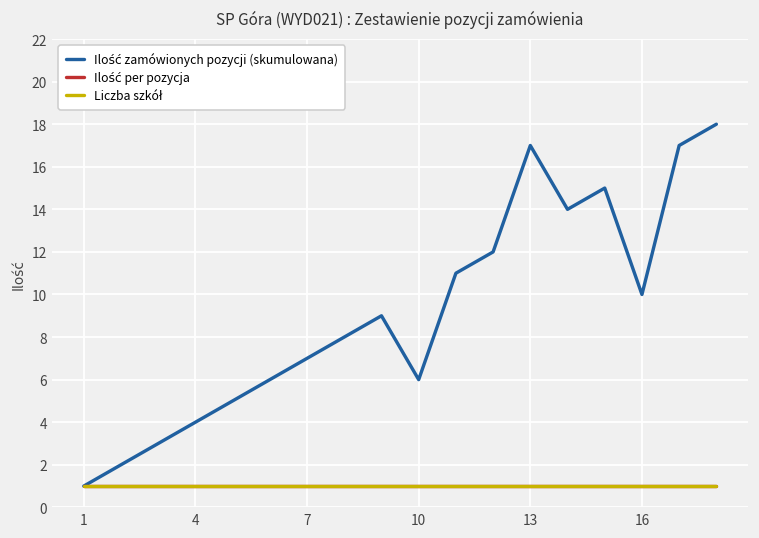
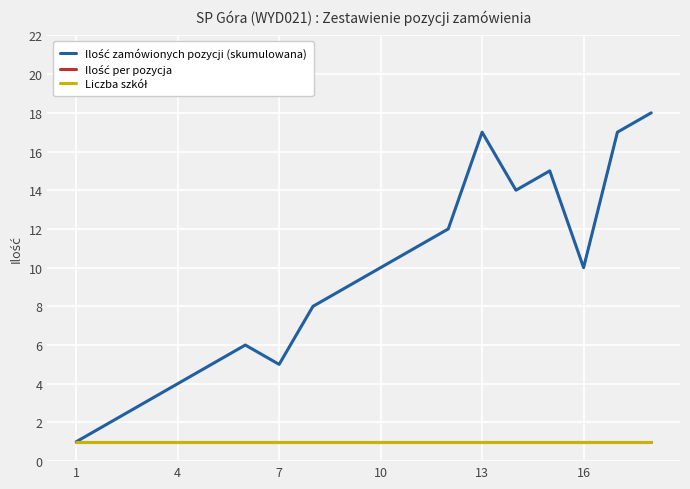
  {
    "Ilość zamówionych pozycji (skumulowana)": {
      "4": 4,
-     "7": 7,
-     "10": 6,
+     "7": 5,
+     "10": 10,
      "13": 17,
      "16": 10
    },
    "Liczba szkół": {
      "4": 1,
      "7": 1,
      "10": 1,
      "13": 1,
      "16": 1
    }
  }
